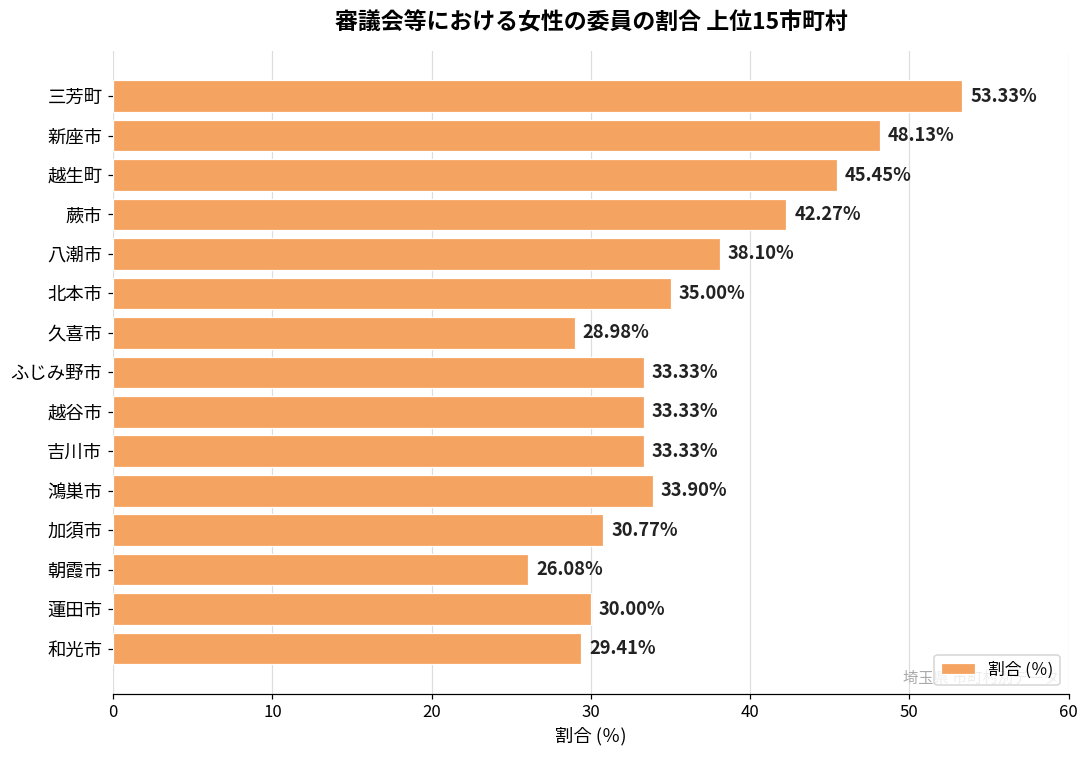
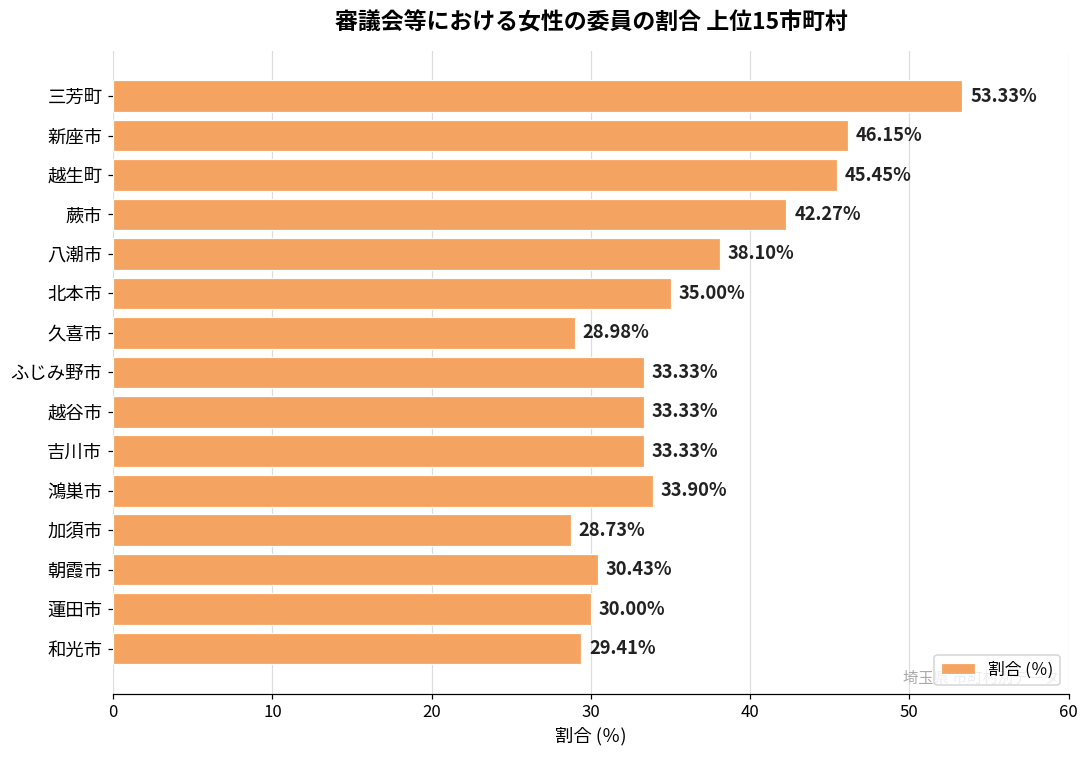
  {
    "三芳町": "53.33%",
-   "新座市": "48.13%",
+   "新座市": "46.15%",
    "越生町": "45.45%",
    "蕨市": "42.27%",
    "八潮市": "38.10%",
    "北本市": "35.00%",
    "久喜市": "28.98%",
    "ふじみ野市": "33.33%",
    "越谷市": "33.33%",
    "吉川市": "33.33%",
    "鴻巣市": "33.90%",
-   "加須市": "30.77%",
-   "朝霞市": "26.08%",
+   "加須市": "28.73%",
+   "朝霞市": "30.43%",
    "蓮田市": "30.00%",
    "和光市": "29.41%"
  }
